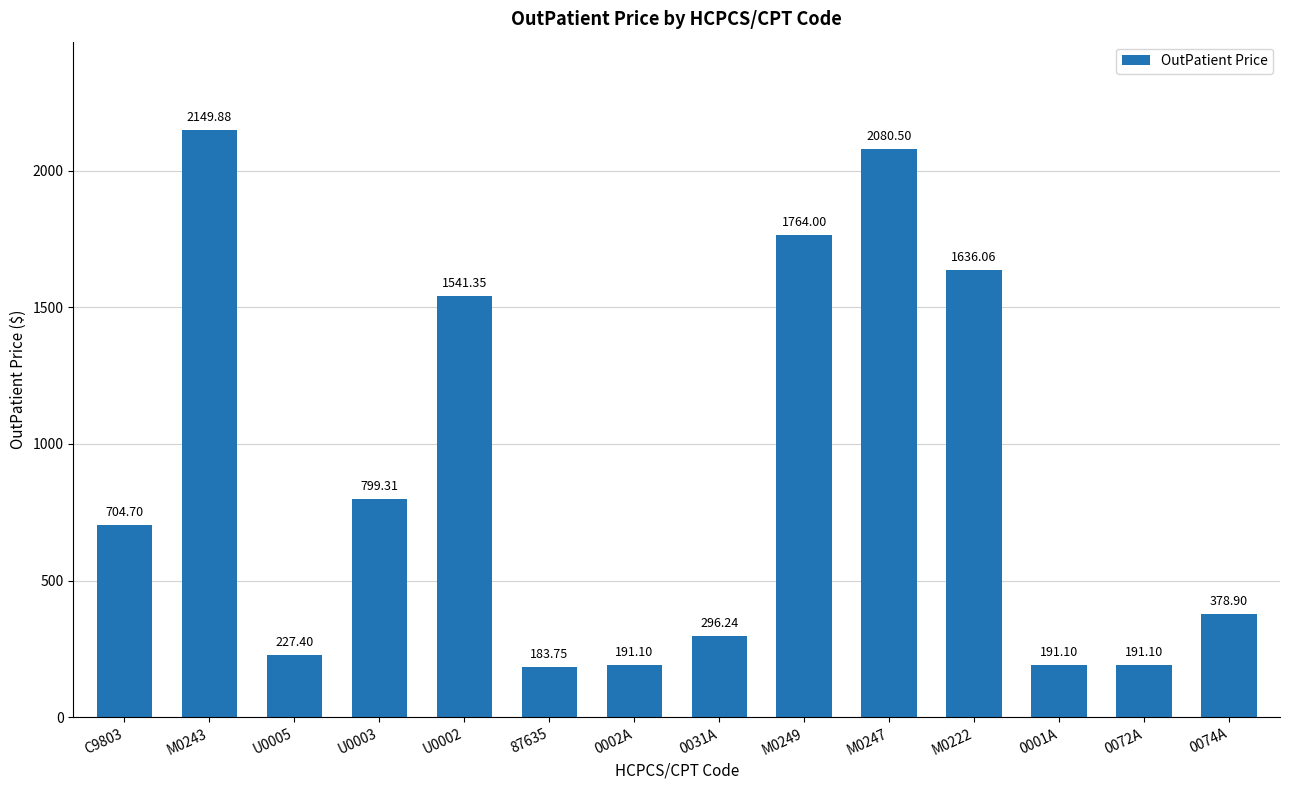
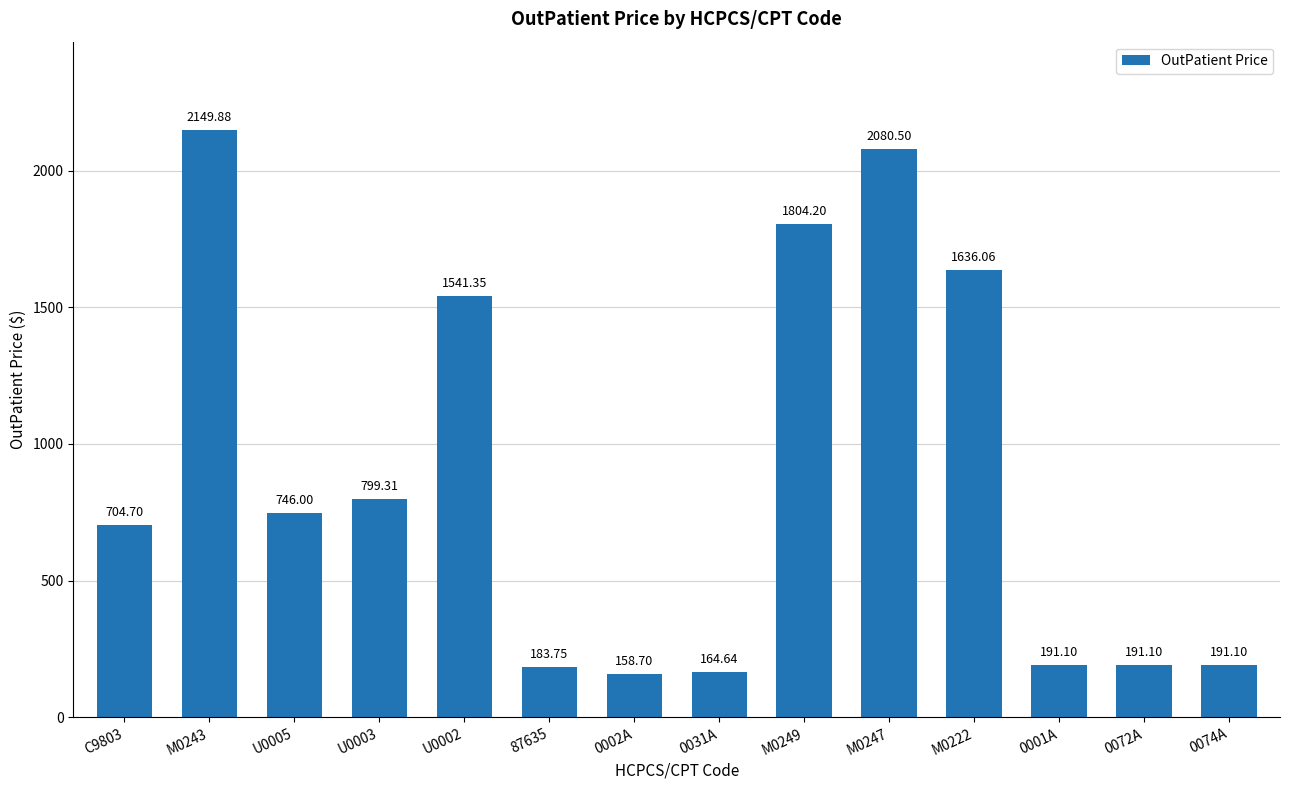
  {
    "C9803": 704.70,
    "M0243": 2149.88,
-   "U0005": 227.40,
+   "U0005": 746.00,
    "U0003": 799.31,
    "U0002": 1541.35,
    "87635": 183.75,
-   "0002A": 191.10,
-   "0031A": 296.24,
-   "M0249": 1764.00,
+   "0002A": 158.70,
+   "0031A": 164.64,
+   "M0249": 1804.20,
    "M0247": 2080.50,
    "M0222": 1636.06,
    "0001A": 191.10,
    "0072A": 191.10,
-   "0074A": 378.90
+   "0074A": 191.10
  }
